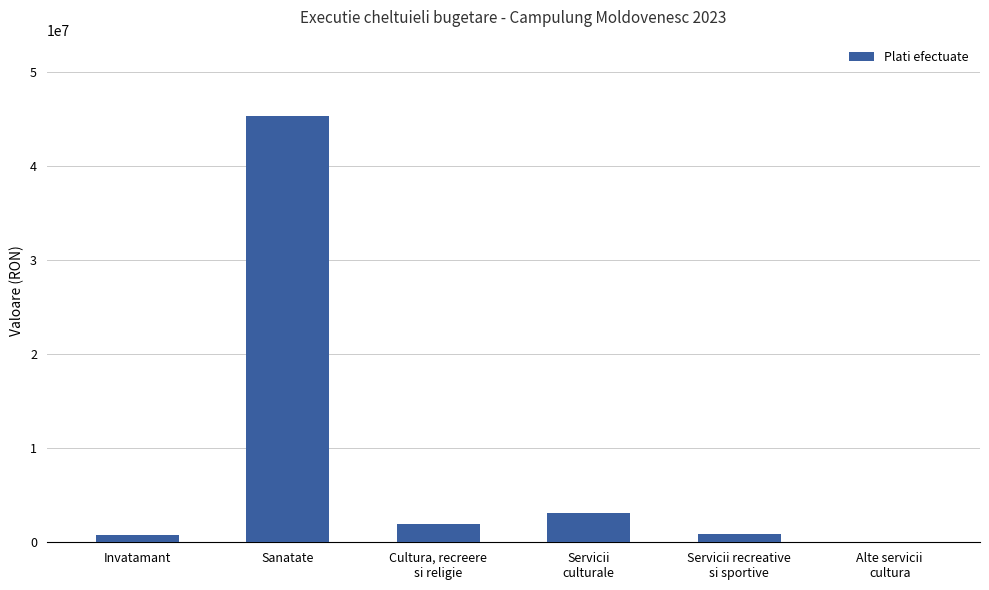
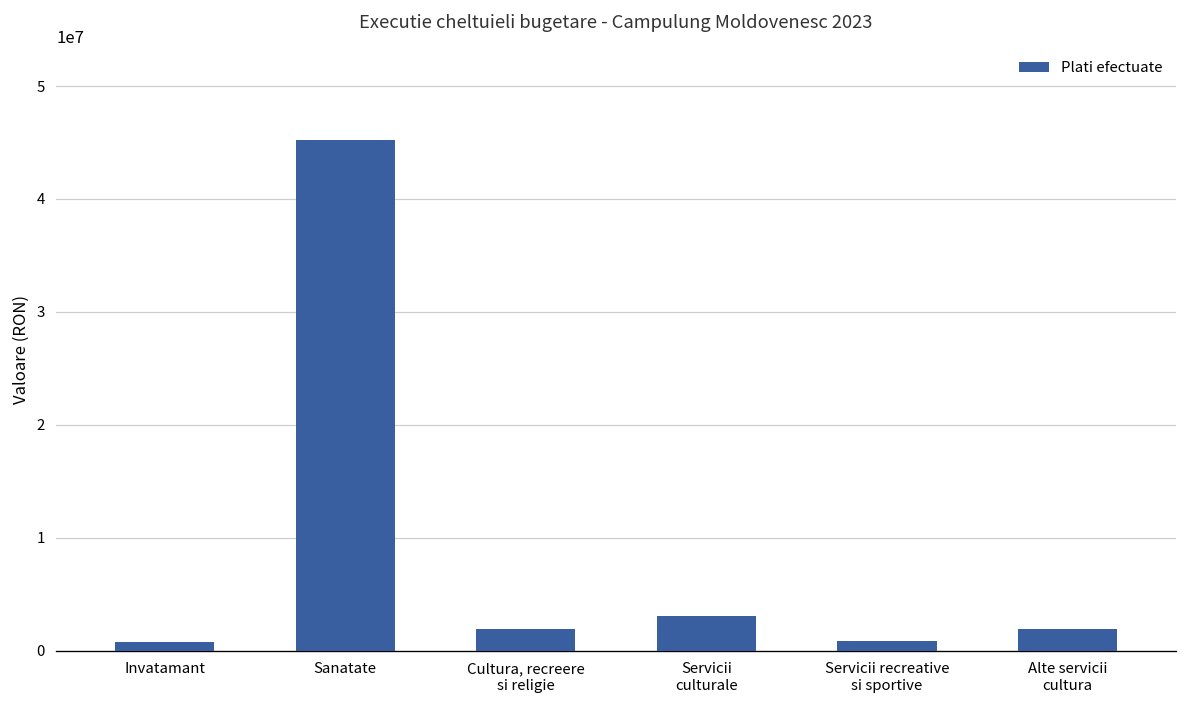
  {
    "Invatamant": 1000000,
    "Sanatate": 45000000,
    "Cultura, recreere si religie": 2000000,
    "Servicii culturale": 3000000,
    "Servicii recreative si sportive": 1000000,
-   "Alte servicii cultura": 0
+   "Alte servicii cultura": 2000000
  }
